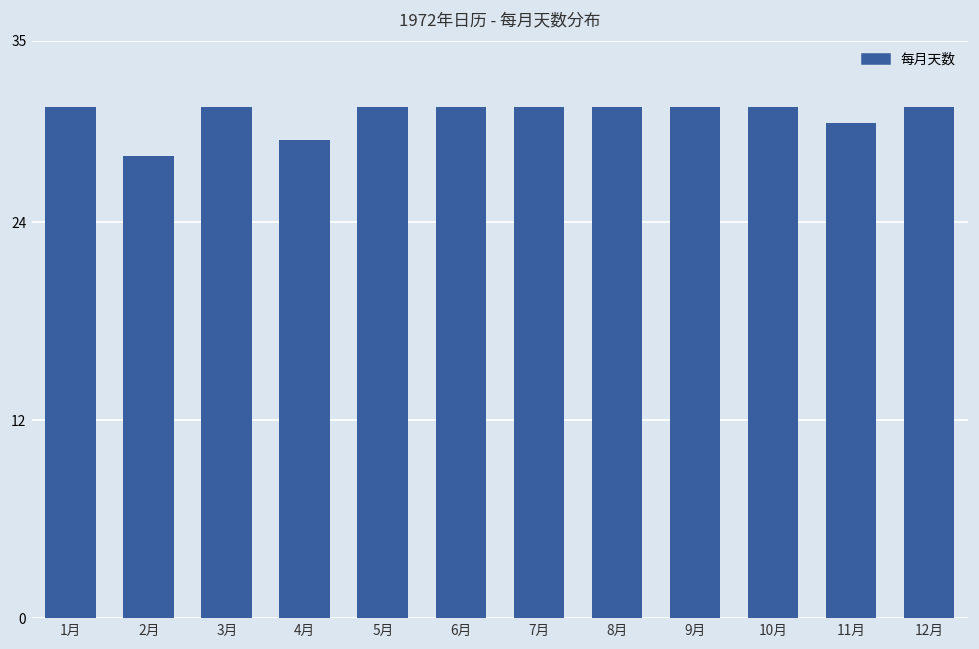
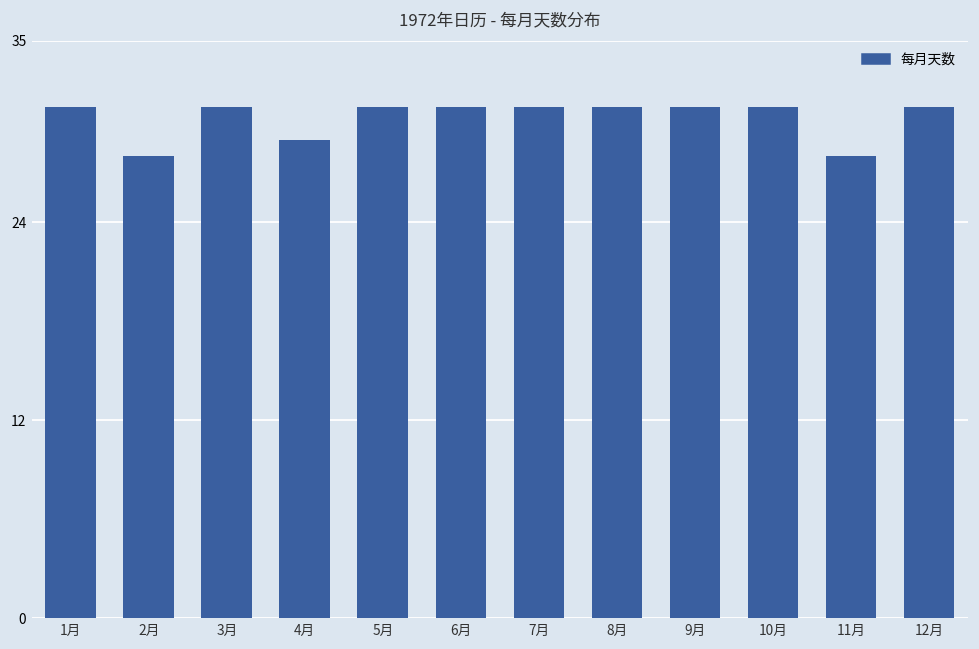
  {
    "1月": 31,
    "2月": 28,
    "3月": 31,
    "4月": 29,
    "5月": 31,
    "6月": 31,
    "7月": 31,
    "8月": 31,
    "9月": 31,
    "10月": 31,
-   "11月": 30,
+   "11月": 28,
    "12月": 31
  }
